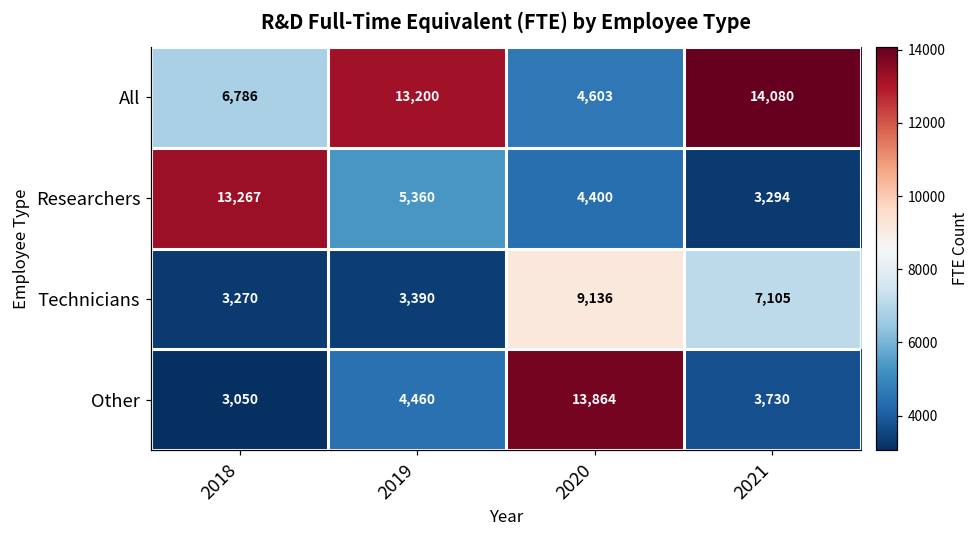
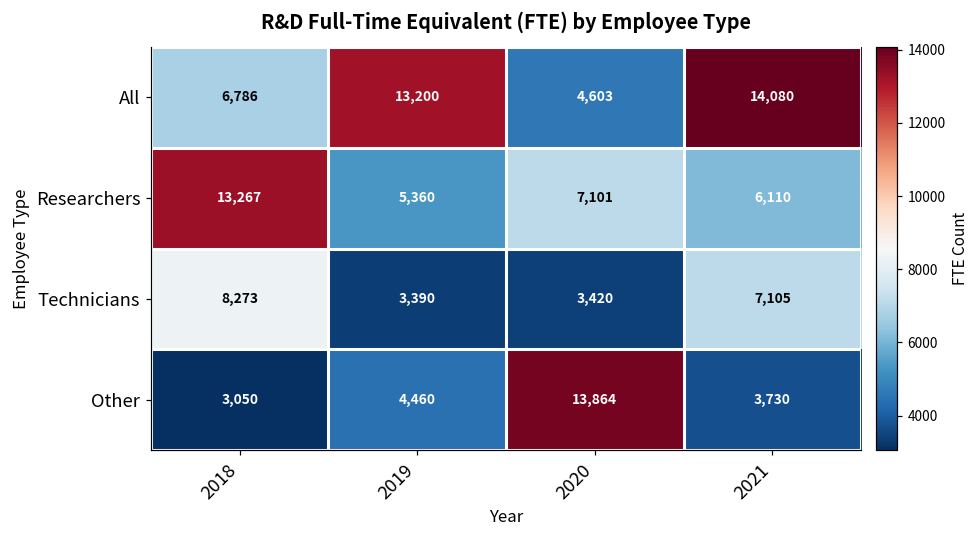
  {
    "All": {
      "2018": "6,786",
      "2019": "13,200",
      "2020": "4,603",
      "2021": "14,080"
    },
    "Researchers": {
      "2018": "13,267",
      "2019": "5,360",
-     "2020": "4,400",
-     "2021": "3,294"
+     "2020": "7,101",
+     "2021": "6,110"
    },
    "Technicians": {
-     "2018": "3,270",
+     "2018": "8,273",
      "2019": "3,390",
-     "2020": "9,136",
+     "2020": "3,420",
      "2021": "7,105"
    },
    "Other": {
      "2018": "3,050",
      "2019": "4,460",
      "2020": "13,864",
      "2021": "3,730"
    }
  }
